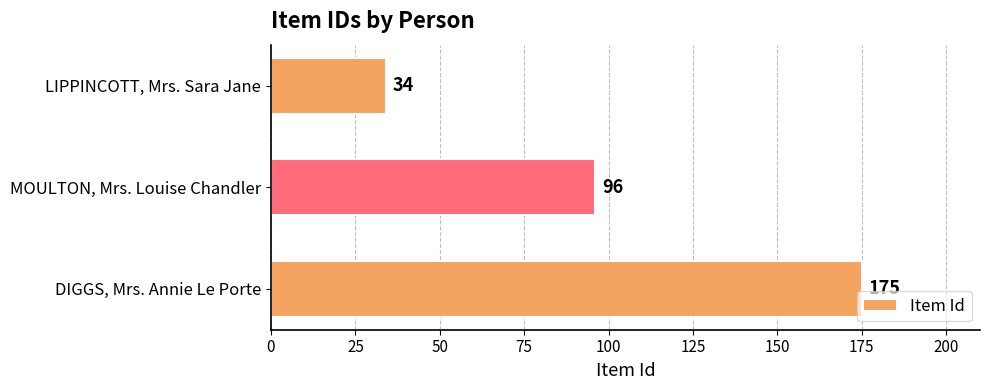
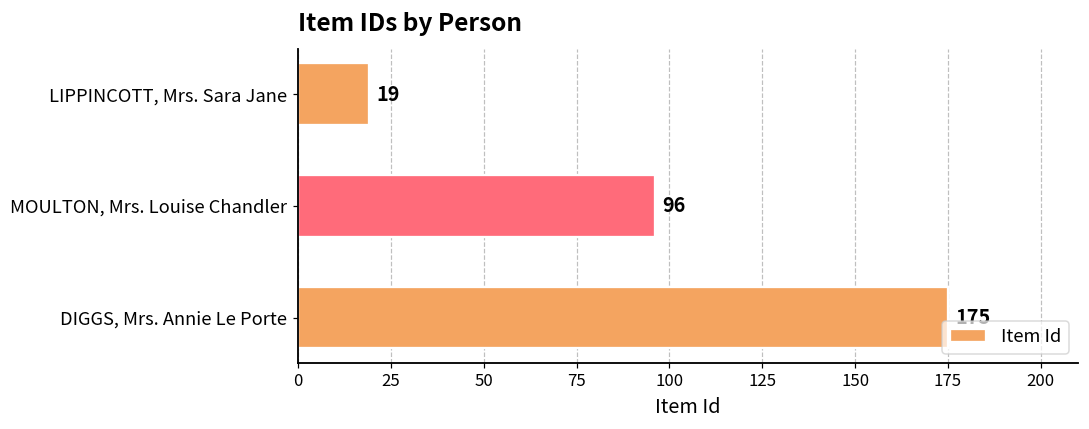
  {
-   "LIPPINCOTT, Mrs. Sara Jane": 34,
+   "LIPPINCOTT, Mrs. Sara Jane": 19,
    "MOULTON, Mrs. Louise Chandler": 96
  }
